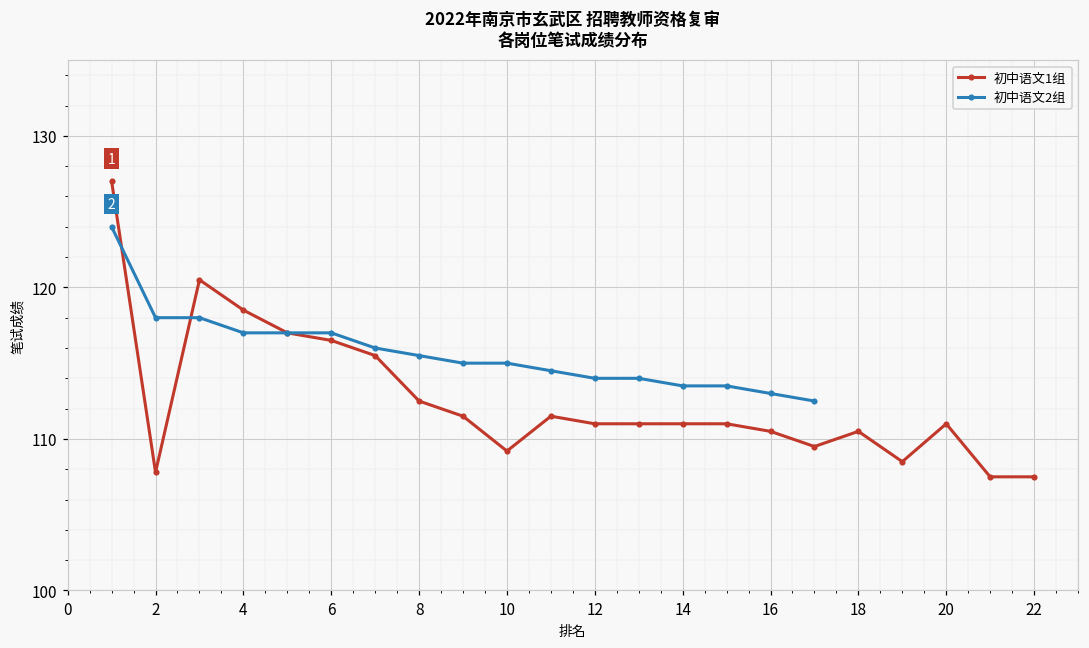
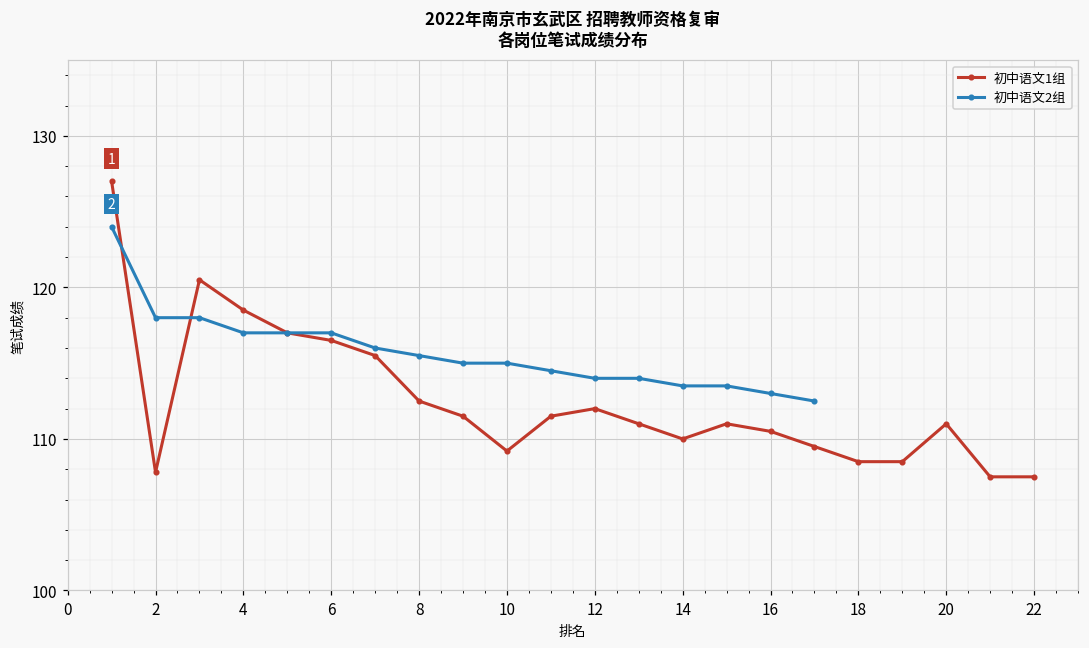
  {
    "初中语文1组": {
      "2": 107.8,
      "4": 118.5,
      "6": 116.5,
      "8": 112.5,
      "10": 109.2,
-     "12": 111,
-     "14": 111,
+     "12": 112,
+     "14": 110,
      "16": 110.5,
-     "18": 110.5,
+     "18": 108.5,
      "20": 111.0,
      "22": 107.5
    },
    "初中语文2组": {
      "2": 118.0,
      "4": 117.0,
      "6": 117.0,
      "8": 115.5,
      "10": 115.0,
      "12": 114.0,
      "14": 113.5,
      "16": 113.0
    }
  }
